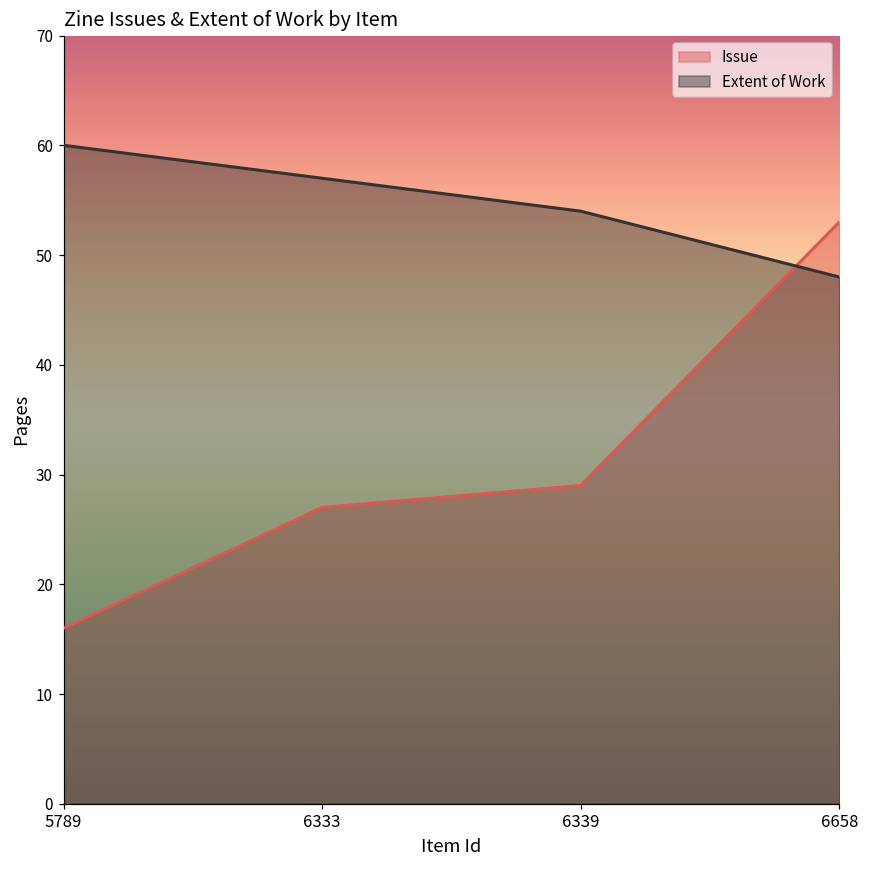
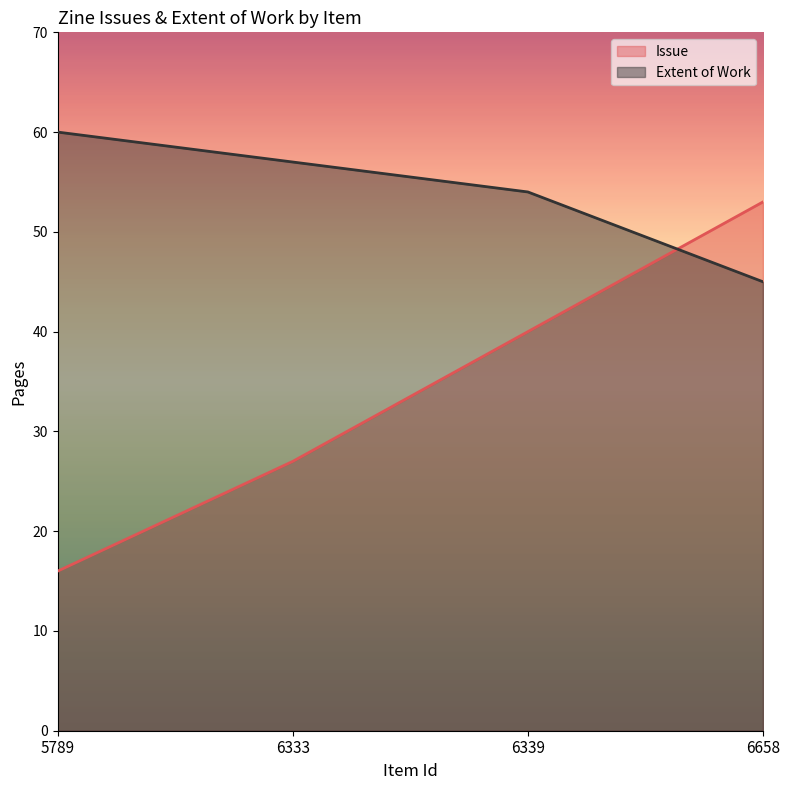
  {
    "Issue": {
      "5789": 16,
      "6333": 27,
-     "6339": 29,
+     "6339": 40,
      "6658": 53
    },
    "Extent of Work": {
      "5789": 60,
      "6333": 57,
      "6339": 54,
-     "6658": 48
+     "6658": 45
    }
  }
